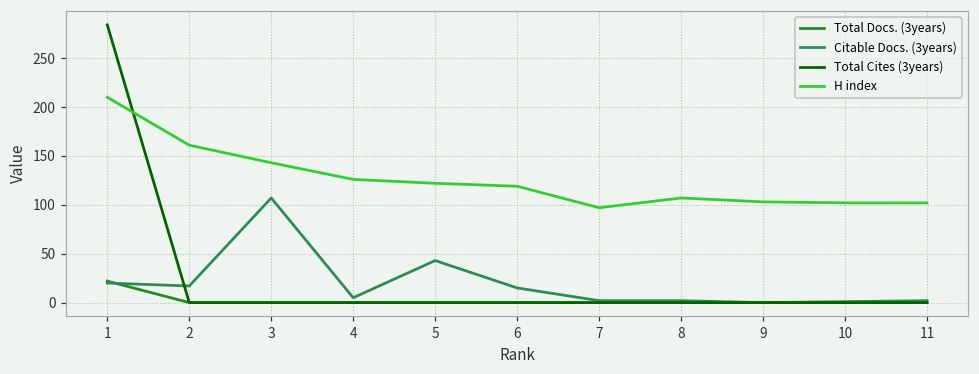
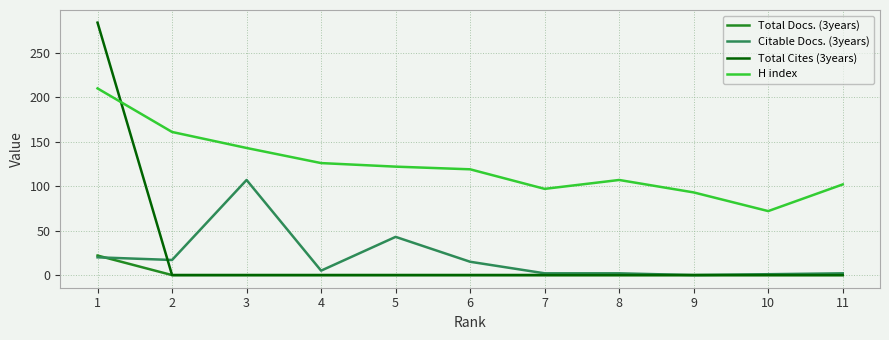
  {
    "Total Cites (3years)": {
      "1": 280
    },
    "H index": {
      "1": 210,
      "2": 160,
      "3": 140,
      "4": 130,
      "5": 120,
      "6": 120,
      "7": 100,
      "8": 110,
-     "9": 100,
-     "10": 100,
+     "9": 90,
+     "10": 70,
      "11": 100
    }
  }
